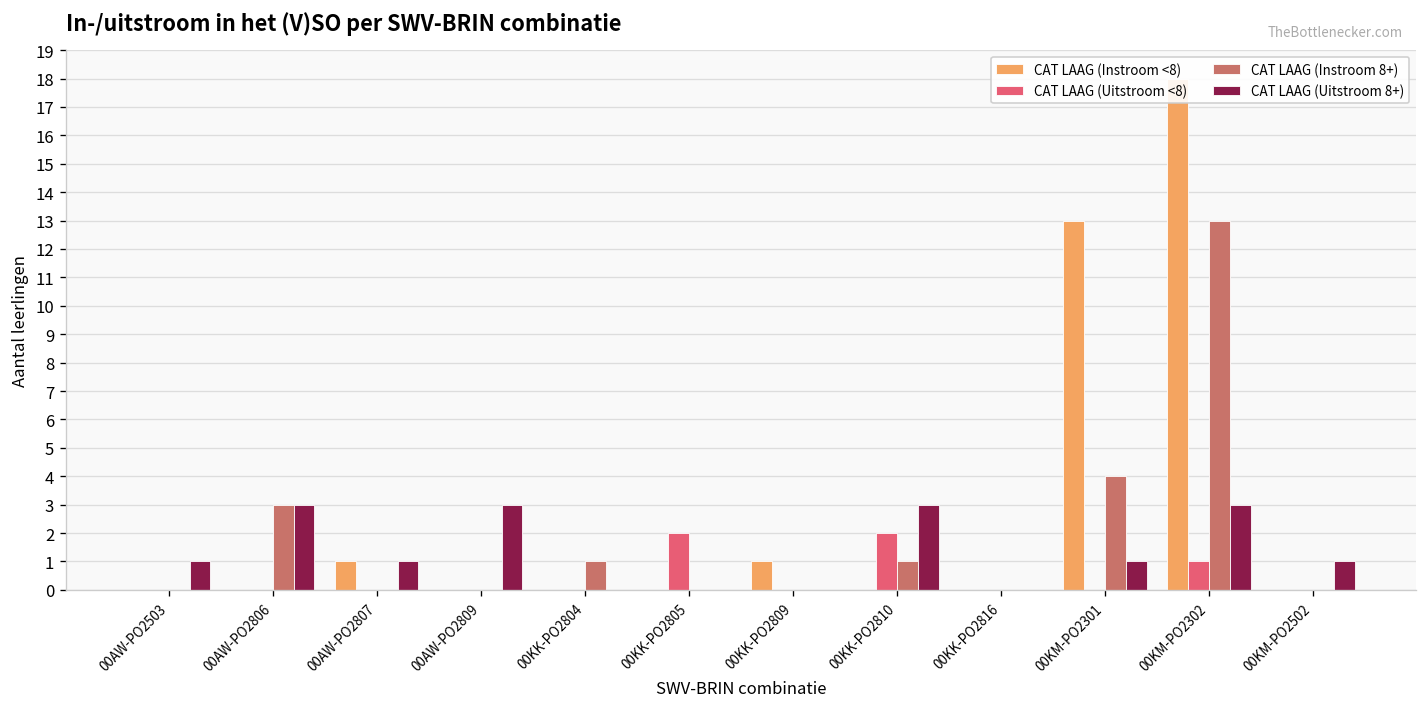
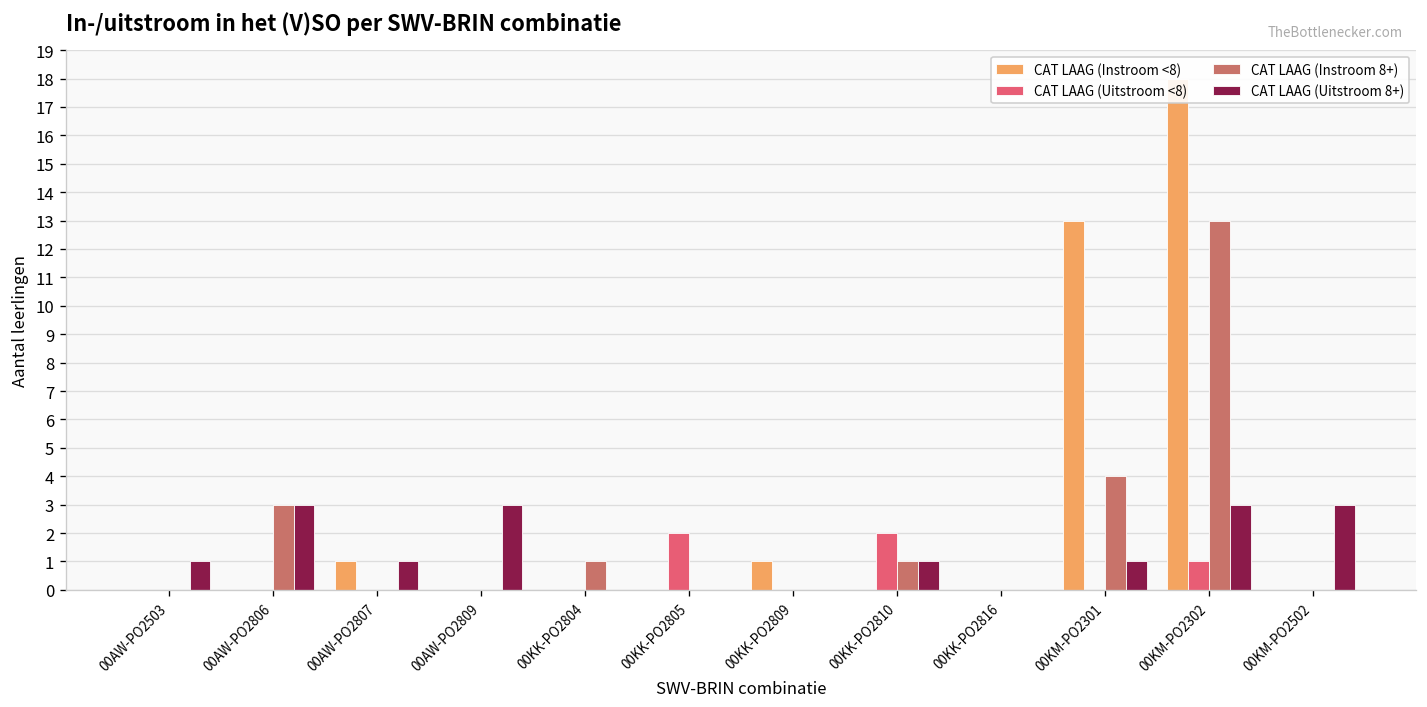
  {
    "CAT LAAG (Instroom <8)": {
      "00AW-PO2503": 0,
      "00AW-PO2806": 0,
      "00AW-PO2807": 1,
      "00AW-PO2809": 0,
      "00KK-PO2804": 0,
      "00KK-PO2805": 0,
      "00KK-PO2809": 1,
      "00KK-PO2810": 0,
      "00KK-PO2816": 0,
      "00KM-PO2301": 13,
      "00KM-PO2502": 0
    },
    "CAT LAAG (Uitstroom 8+)": {
      "00AW-PO2503": 1,
      "00AW-PO2806": 3,
      "00AW-PO2807": 1,
      "00AW-PO2809": 3,
      "00KK-PO2804": 0,
      "00KK-PO2805": 0,
      "00KK-PO2809": 0,
-     "00KK-PO2810": 3,
+     "00KK-PO2810": 1,
      "00KK-PO2816": 0,
      "00KM-PO2301": 1,
      "00KM-PO2302": 3,
-     "00KM-PO2502": 1
+     "00KM-PO2502": 3
    }
  }
